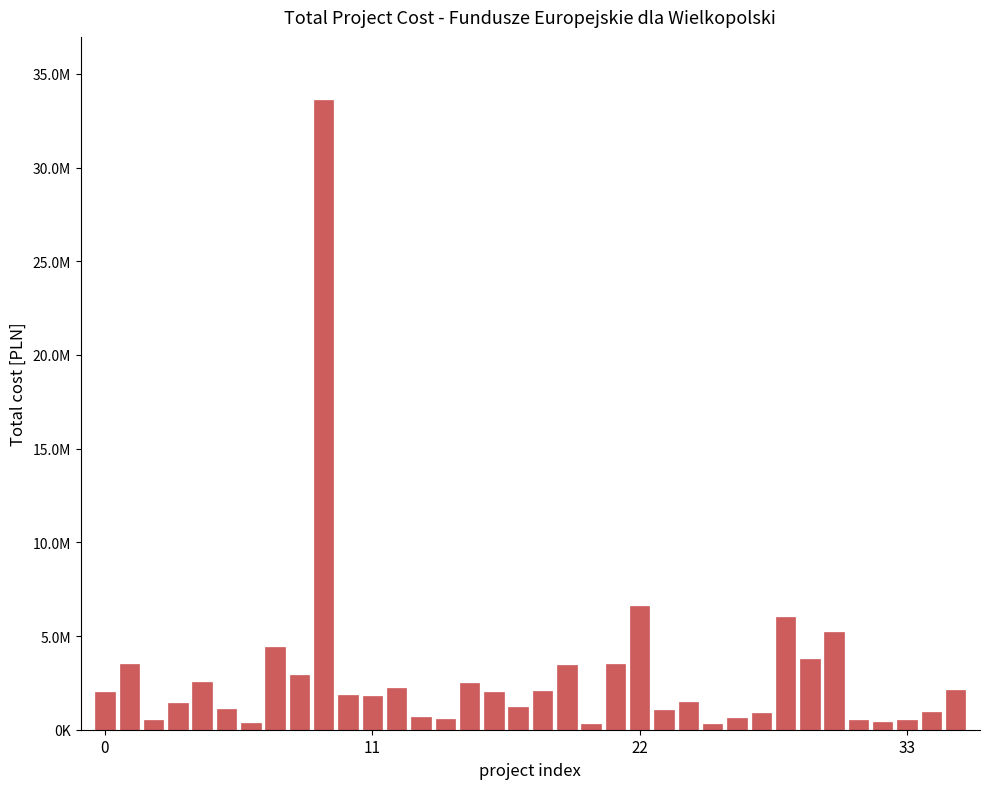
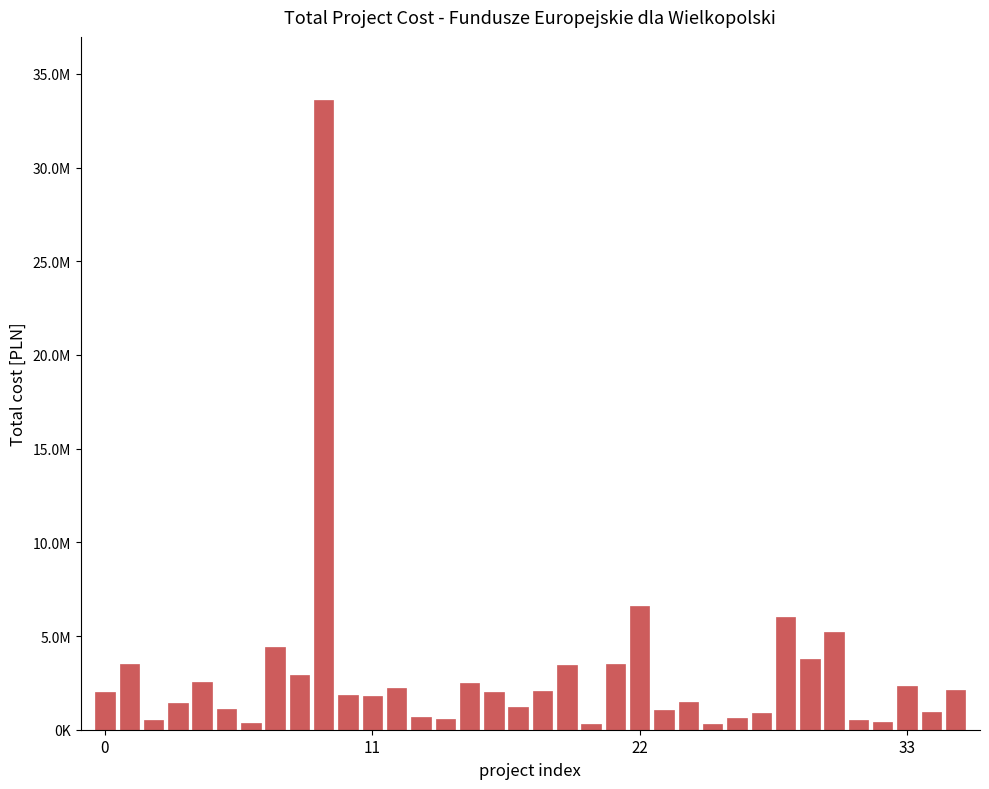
  {
    "0": 2000000,
    "11": 1800000,
    "22": 6600000,
-   "33": 500000
+   "33": 2400000
  }
